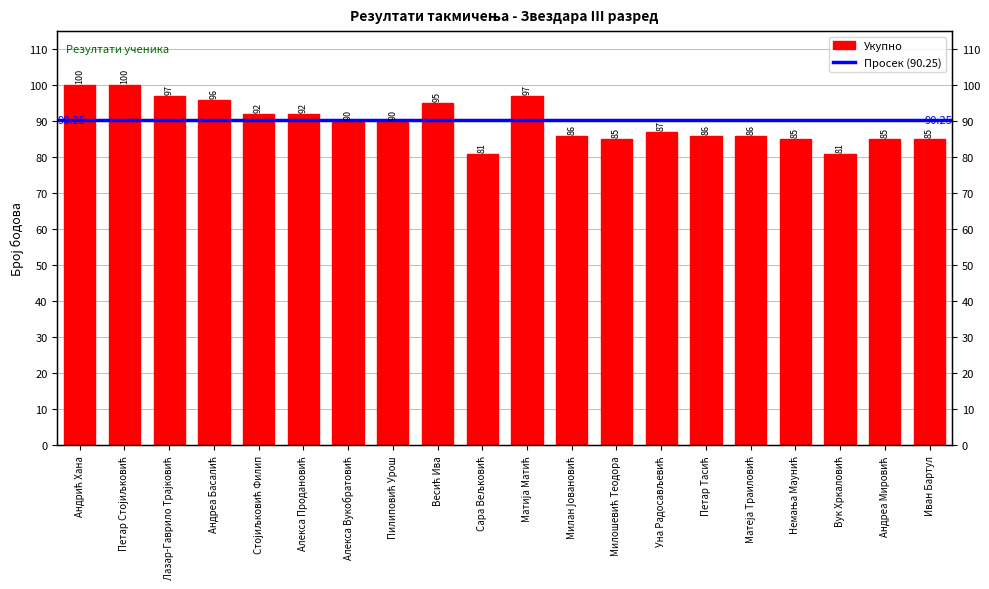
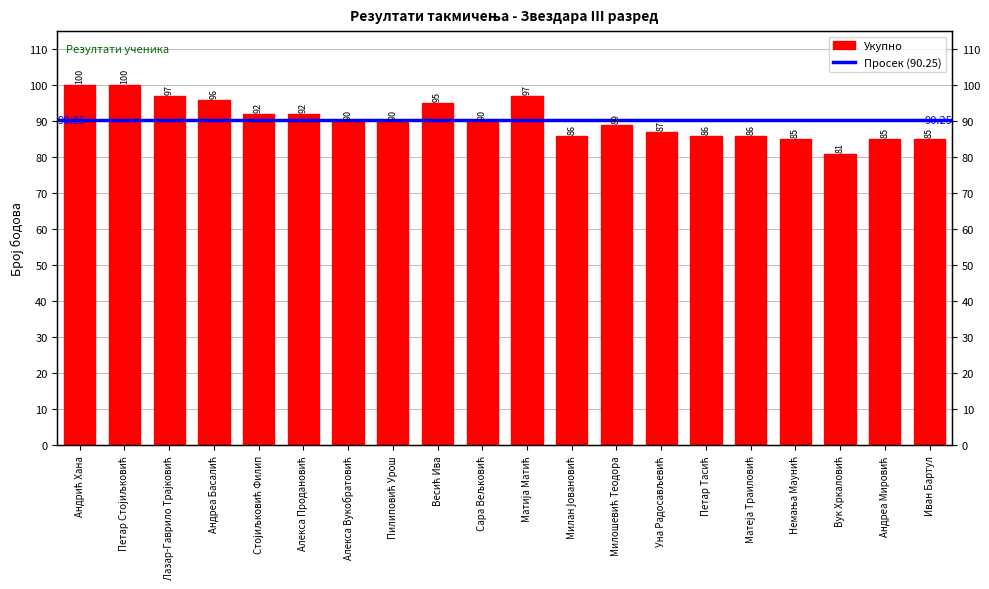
  {
    "Андрић Хана": 100,
    "Петар Стојиљковић": 100,
    "Лазар-Гаврило Трајковић": 97,
    "Андреа Басалић": 96,
    "Стојиљковић Филип": 92,
    "Алекса Продановић": 92,
    "Алекса Вукобратовић": 90,
    "Пилиповић Урош": 90,
    "Весић Ива": 95,
-   "Сара Вељковић": 81,
+   "Сара Вељковић": 90,
    "Матија Матић": 97,
    "Милан Јовановић": 86,
-   "Милошевић Теодора": 85,
+   "Милошевић Теодора": 89,
    "Уна Радосављевић": 87,
    "Петар Тасић": 86,
    "Матеја Траиловић": 86,
    "Немања Маунић": 85,
    "Вук Хркаловић": 81,
    "Андреа Мировић": 85,
    "Иван Бартул": 85
  }
